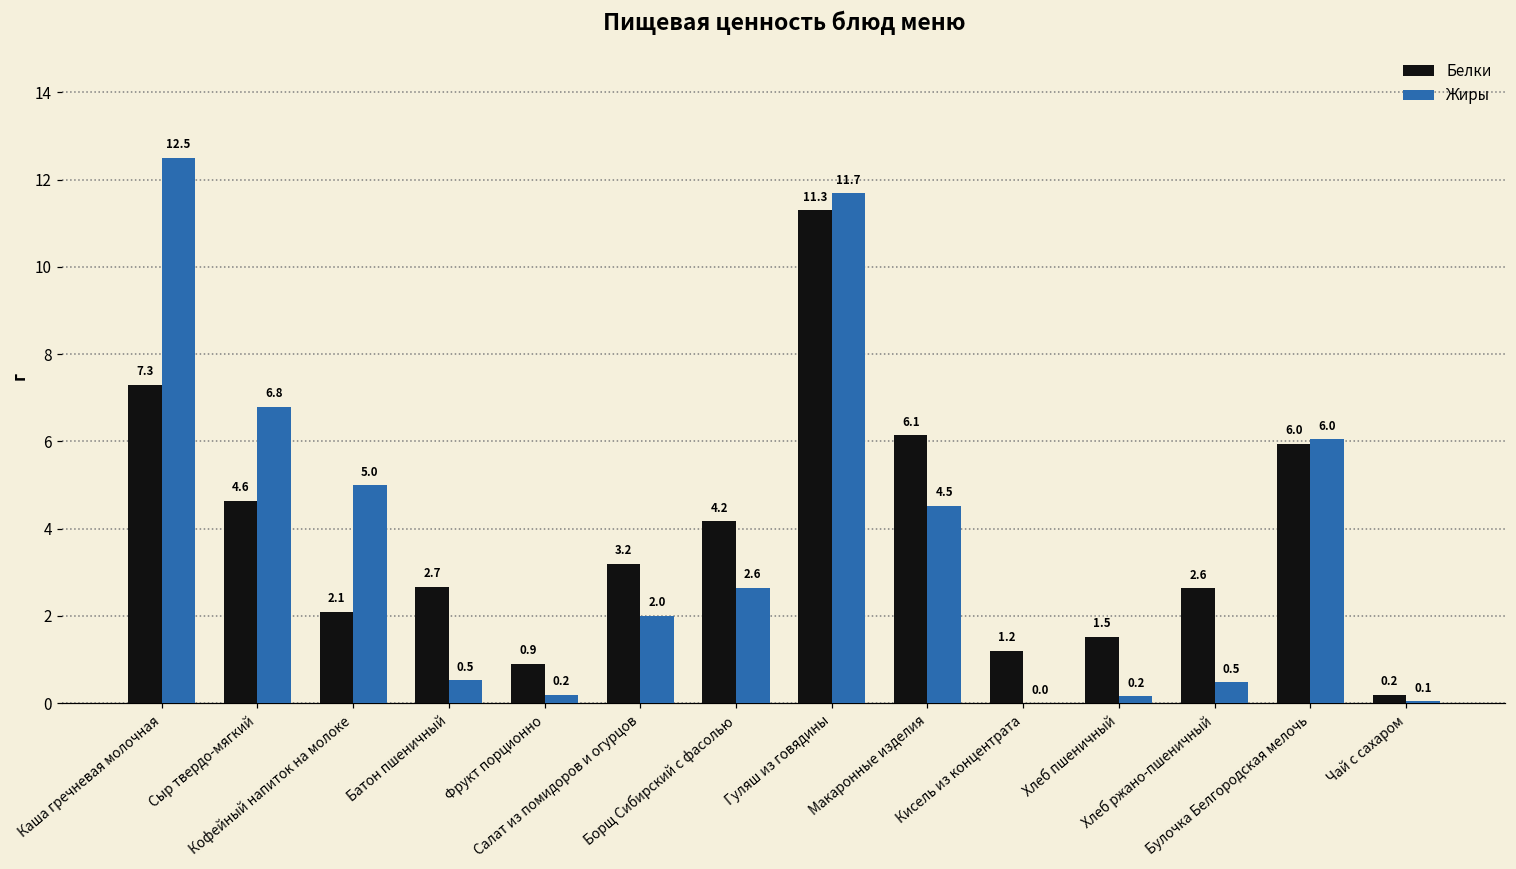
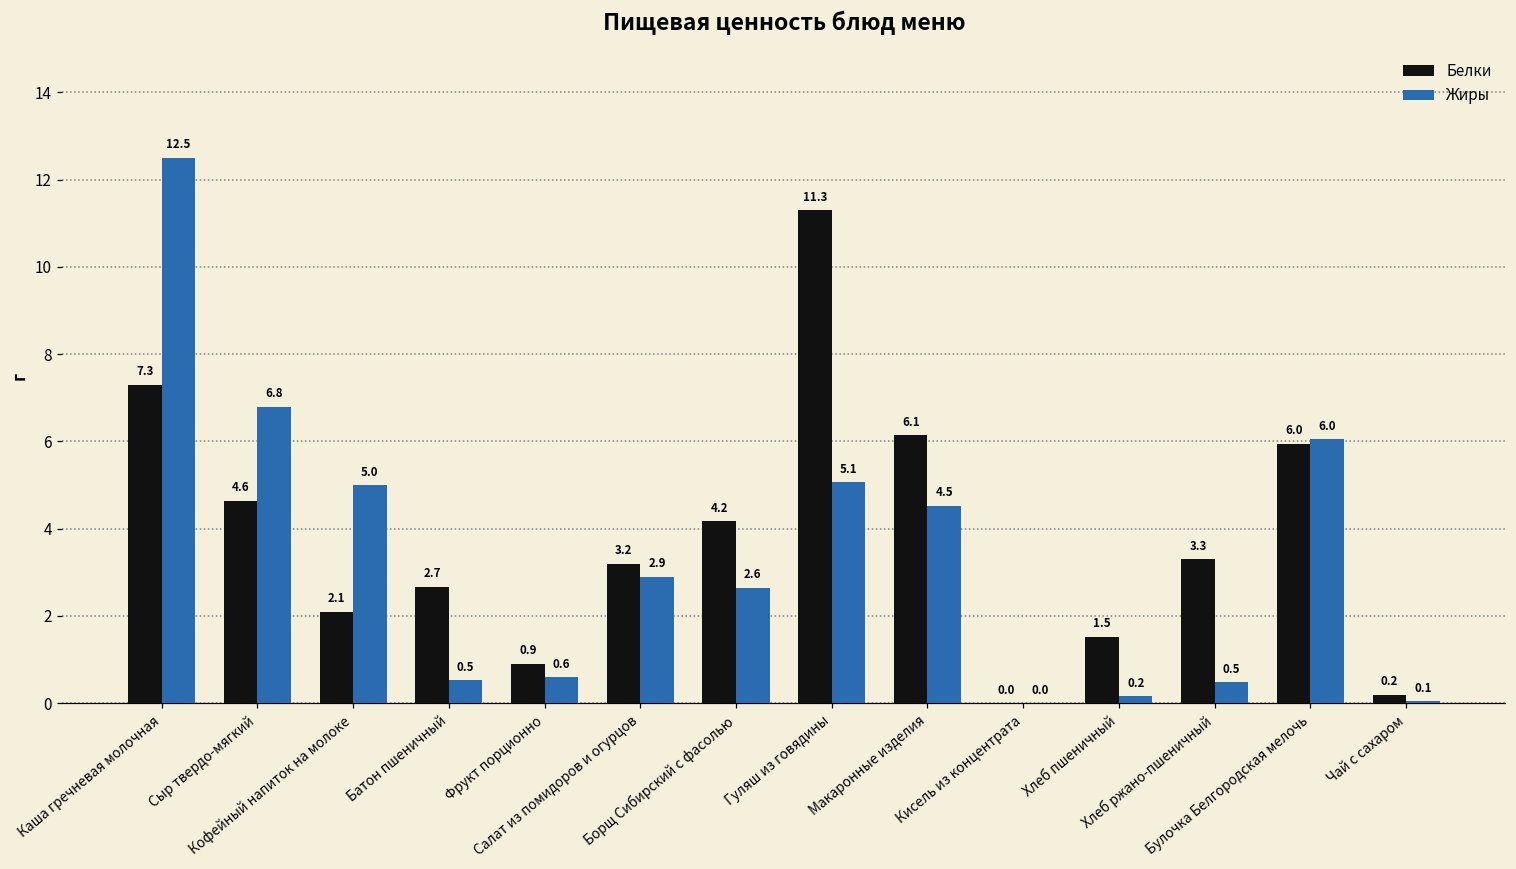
  {
    "Белки": {
      "Каша гречневая молочная": 7.3,
      "Сыр твердо-мягкий": 4.6,
      "Кофейный напиток на молоке": 2.1,
      "Батон пшеничный": 2.7,
      "Фрукт порционно": 0.9,
      "Салат из помидоров и огурцов": 3.2,
      "Борщ Сибирский с фасолью": 4.2,
      "Гуляш из говядины": 11.3,
      "Макаронные изделия": 6.1,
-     "Кисель из концентрата": 1.2,
+     "Кисель из концентрата": 0.0,
      "Хлеб пшеничный": 1.5,
-     "Хлеб ржано-пшеничный": 2.6,
+     "Хлеб ржано-пшеничный": 3.3,
      "Булочка Белгородская мелочь": 6.0,
      "Чай с сахаром": 0.2
    },
    "Жиры": {
      "Каша гречневая молочная": 12.5,
      "Сыр твердо-мягкий": 6.8,
      "Кофейный напиток на молоке": 5.0,
      "Батон пшеничный": 0.5,
-     "Фрукт порционно": 0.2,
-     "Салат из помидоров и огурцов": 2.0,
+     "Фрукт порционно": 0.6,
+     "Салат из помидоров и огурцов": 2.9,
      "Борщ Сибирский с фасолью": 2.6,
-     "Гуляш из говядины": 11.7,
+     "Гуляш из говядины": 5.1,
      "Макаронные изделия": 4.5,
      "Кисель из концентрата": 0.0,
      "Хлеб пшеничный": 0.2,
      "Хлеб ржано-пшеничный": 0.5,
      "Булочка Белгородская мелочь": 6.0,
      "Чай с сахаром": 0.1
    }
  }
